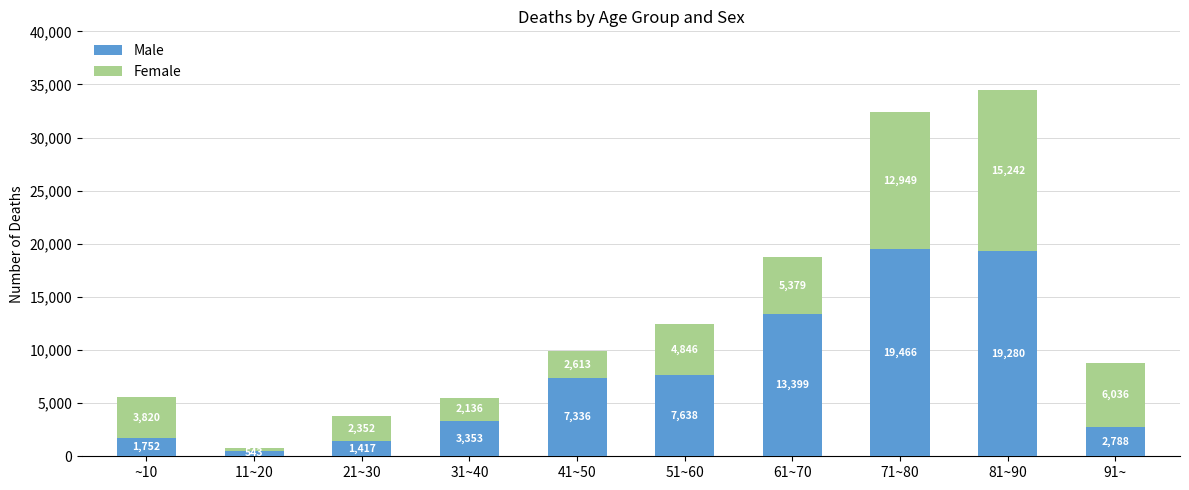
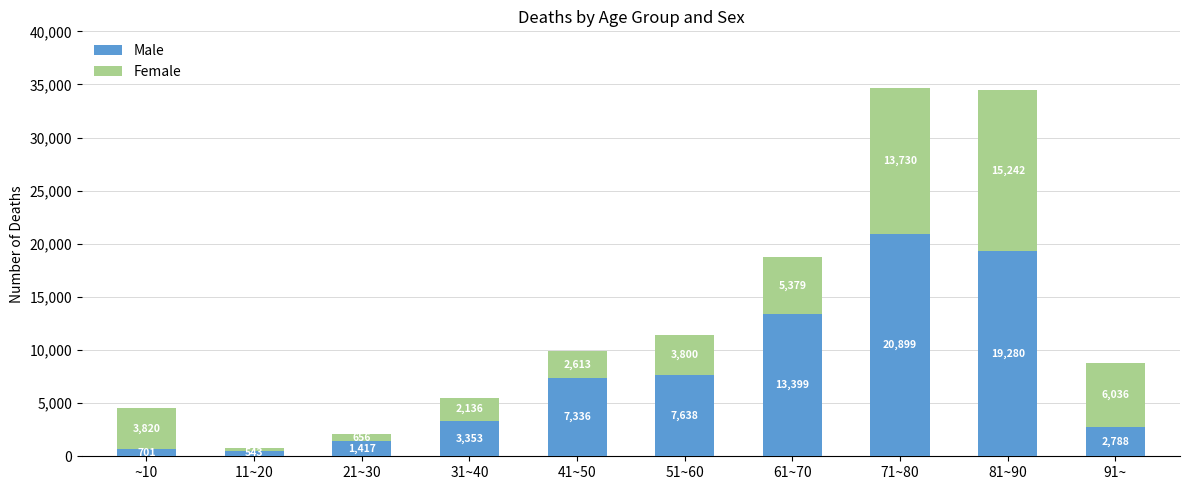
  {
    "Male": {
-     "~10": "1,752",
+     "~10": "701",
      "11~20": "543",
      "21~30": "1,417",
      "31~40": "3,353",
      "41~50": "7,336",
      "51~60": "7,638",
      "61~70": "13,399",
-     "71~80": "19,466",
+     "71~80": "20,899",
      "81~90": "19,280",
      "91~": "2,788"
    },
    "Female": {
      "~10": "3,820",
-     "21~30": "2,352",
+     "21~30": "656",
      "31~40": "2,136",
      "41~50": "2,613",
-     "51~60": "4,846",
+     "51~60": "3,800",
      "61~70": "5,379",
-     "71~80": "12,949",
+     "71~80": "13,730",
      "81~90": "15,242",
      "91~": "6,036"
    }
  }
